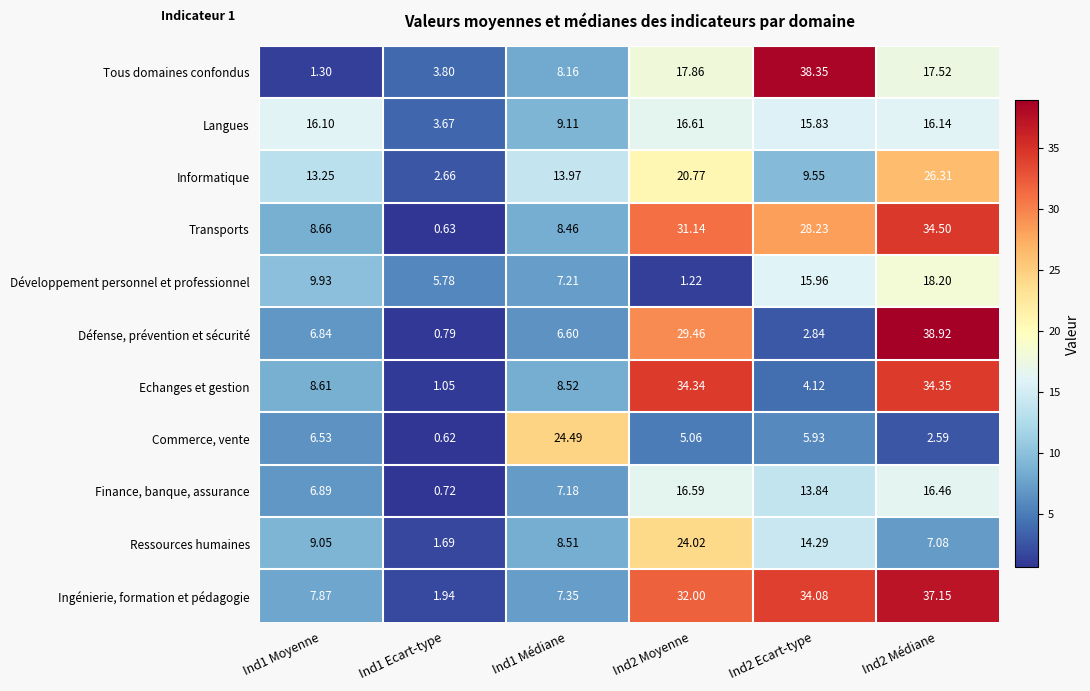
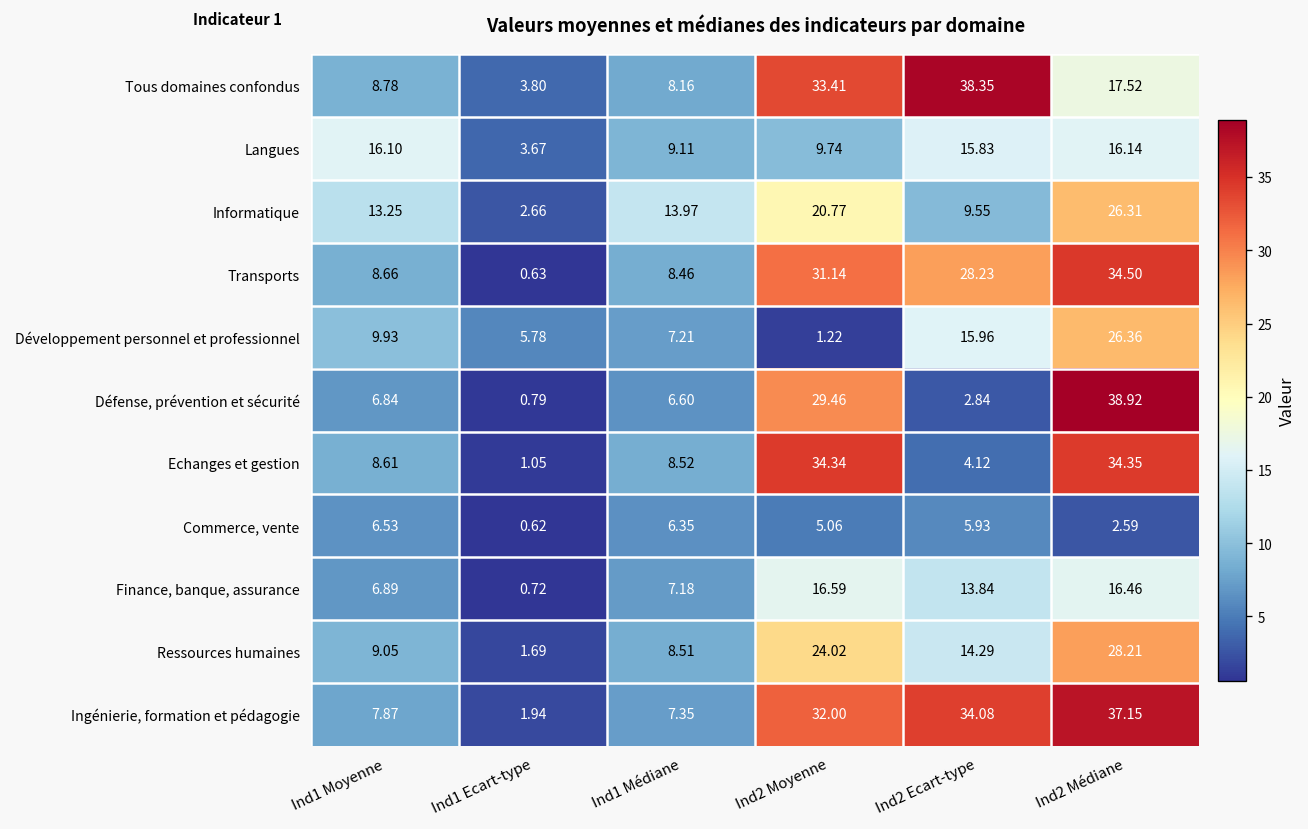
  {
    "Tous domaines confondus": {
-     "Ind1 Moyenne": 1.30,
+     "Ind1 Moyenne": 8.78,
      "Ind1 Ecart-type": 3.80,
      "Ind1 Médiane": 8.16,
-     "Ind2 Moyenne": 17.86,
+     "Ind2 Moyenne": 33.41,
      "Ind2 Ecart-type": 38.35,
      "Ind2 Médiane": 17.52
    },
    "Langues": {
      "Ind1 Moyenne": 16.10,
      "Ind1 Ecart-type": 3.67,
      "Ind1 Médiane": 9.11,
-     "Ind2 Moyenne": 16.61,
+     "Ind2 Moyenne": 9.74,
      "Ind2 Ecart-type": 15.83,
      "Ind2 Médiane": 16.14
    },
    "Informatique": {
      "Ind1 Moyenne": 13.25,
      "Ind1 Ecart-type": 2.66,
      "Ind1 Médiane": 13.97,
      "Ind2 Moyenne": 20.77,
      "Ind2 Ecart-type": 9.55,
      "Ind2 Médiane": 26.31
    },
    "Transports": {
      "Ind1 Moyenne": 8.66,
      "Ind1 Ecart-type": 0.63,
      "Ind1 Médiane": 8.46,
      "Ind2 Moyenne": 31.14,
      "Ind2 Ecart-type": 28.23,
      "Ind2 Médiane": 34.50
    },
    "Développement personnel et professionnel": {
      "Ind1 Moyenne": 9.93,
      "Ind1 Ecart-type": 5.78,
      "Ind1 Médiane": 7.21,
      "Ind2 Moyenne": 1.22,
      "Ind2 Ecart-type": 15.96,
-     "Ind2 Médiane": 18.20
+     "Ind2 Médiane": 26.36
    },
    "Défense, prévention et sécurité": {
      "Ind1 Moyenne": 6.84,
      "Ind1 Ecart-type": 0.79,
      "Ind1 Médiane": 6.60,
      "Ind2 Moyenne": 29.46,
      "Ind2 Ecart-type": 2.84,
      "Ind2 Médiane": 38.92
    },
    "Echanges et gestion": {
      "Ind1 Moyenne": 8.61,
      "Ind1 Ecart-type": 1.05,
      "Ind1 Médiane": 8.52,
      "Ind2 Moyenne": 34.34,
      "Ind2 Ecart-type": 4.12,
      "Ind2 Médiane": 34.35
    },
    "Commerce, vente": {
      "Ind1 Moyenne": 6.53,
      "Ind1 Ecart-type": 0.62,
-     "Ind1 Médiane": 24.49,
+     "Ind1 Médiane": 6.35,
      "Ind2 Moyenne": 5.06,
      "Ind2 Ecart-type": 5.93,
      "Ind2 Médiane": 2.59
    },
    "Finance, banque, assurance": {
      "Ind1 Moyenne": 6.89,
      "Ind1 Ecart-type": 0.72,
      "Ind1 Médiane": 7.18,
      "Ind2 Moyenne": 16.59,
      "Ind2 Ecart-type": 13.84,
      "Ind2 Médiane": 16.46
    },
    "Ressources humaines": {
      "Ind1 Moyenne": 9.05,
      "Ind1 Ecart-type": 1.69,
      "Ind1 Médiane": 8.51,
      "Ind2 Moyenne": 24.02,
      "Ind2 Ecart-type": 14.29,
-     "Ind2 Médiane": 7.08
+     "Ind2 Médiane": 28.21
    },
    "Ingénierie, formation et pédagogie": {
      "Ind1 Moyenne": 7.87,
      "Ind1 Ecart-type": 1.94,
      "Ind1 Médiane": 7.35,
      "Ind2 Moyenne": 32.00,
      "Ind2 Ecart-type": 34.08,
      "Ind2 Médiane": 37.15
    }
  }
